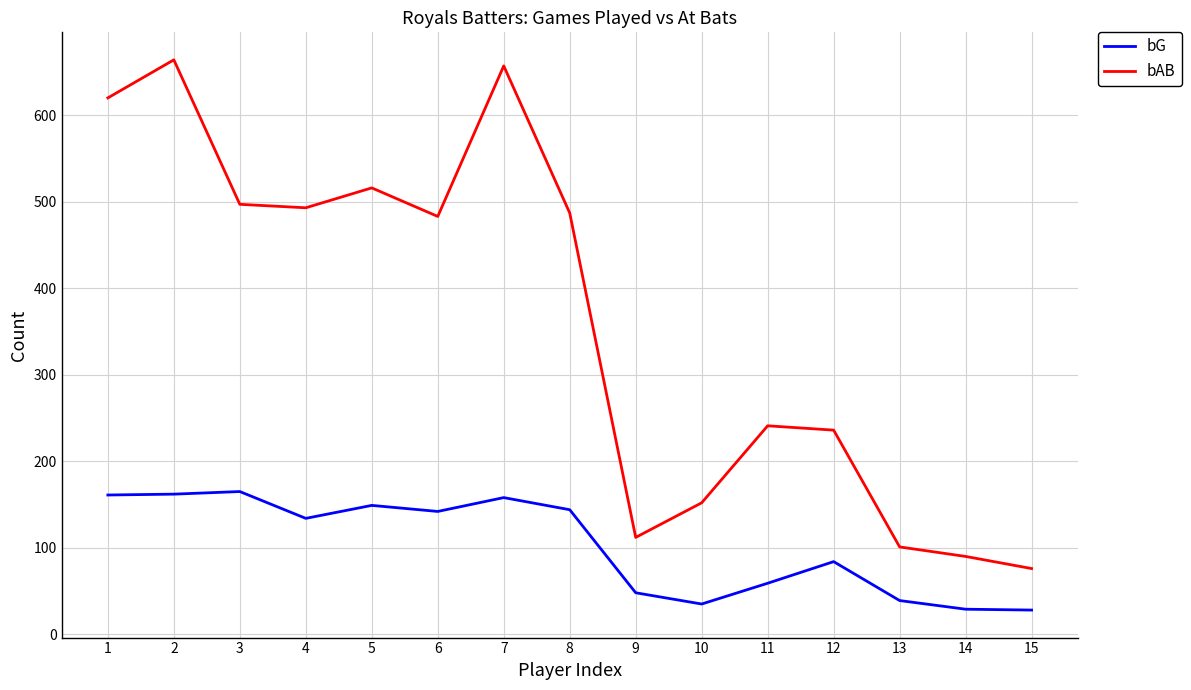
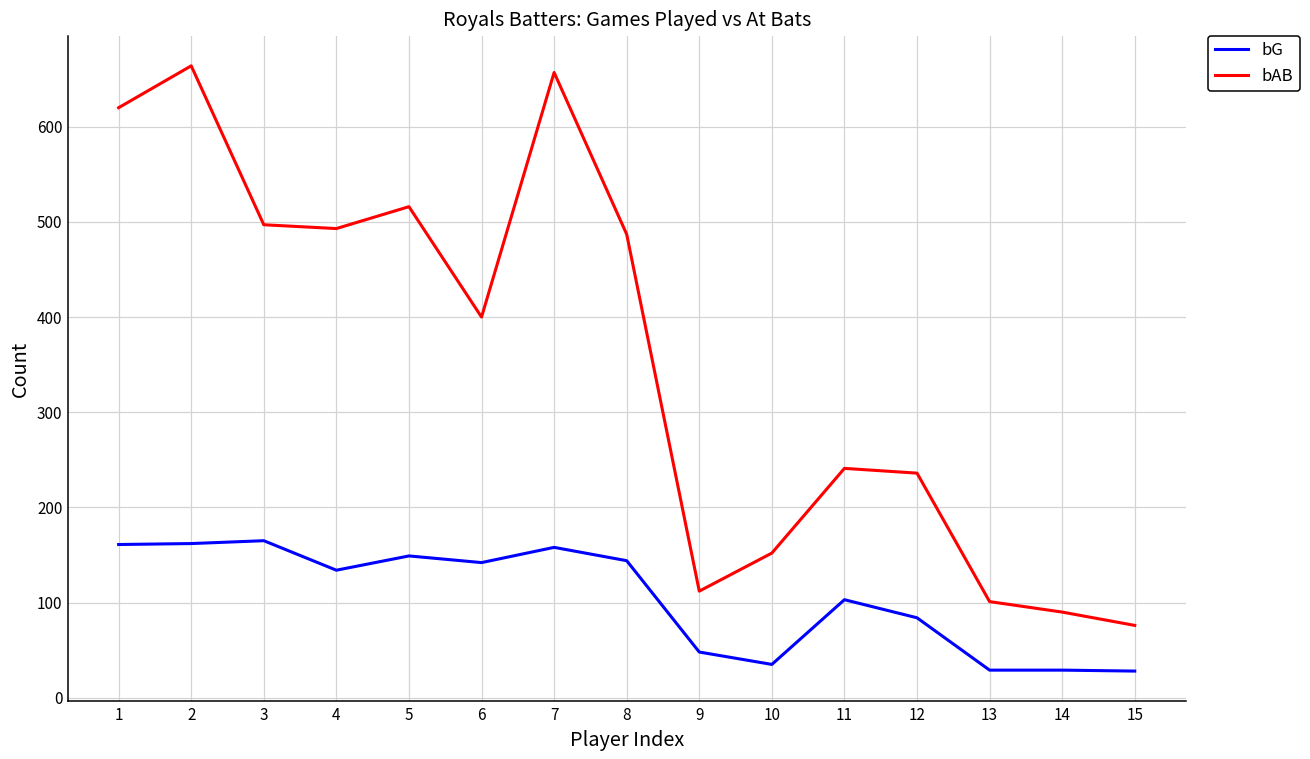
  {
    "bG": {
      "1": 160,
      "2": 160,
      "3": 170,
      "4": 130,
      "5": 150,
      "6": 140,
      "7": 160,
      "8": 140,
      "9": 50,
      "10": 40,
-     "11": 60,
+     "11": 100,
      "12": 80,
-     "13": 40,
+     "13": 30,
      "14": 30,
      "15": 30
    },
    "bAB": {
      "1": 620,
      "2": 660,
      "3": 500,
      "4": 490,
      "5": 520,
-     "6": 480,
+     "6": 400,
      "7": 660,
      "8": 490,
      "9": 110,
      "10": 150,
      "11": 240,
      "12": 240,
      "13": 100,
      "14": 90,
      "15": 80
    }
  }
